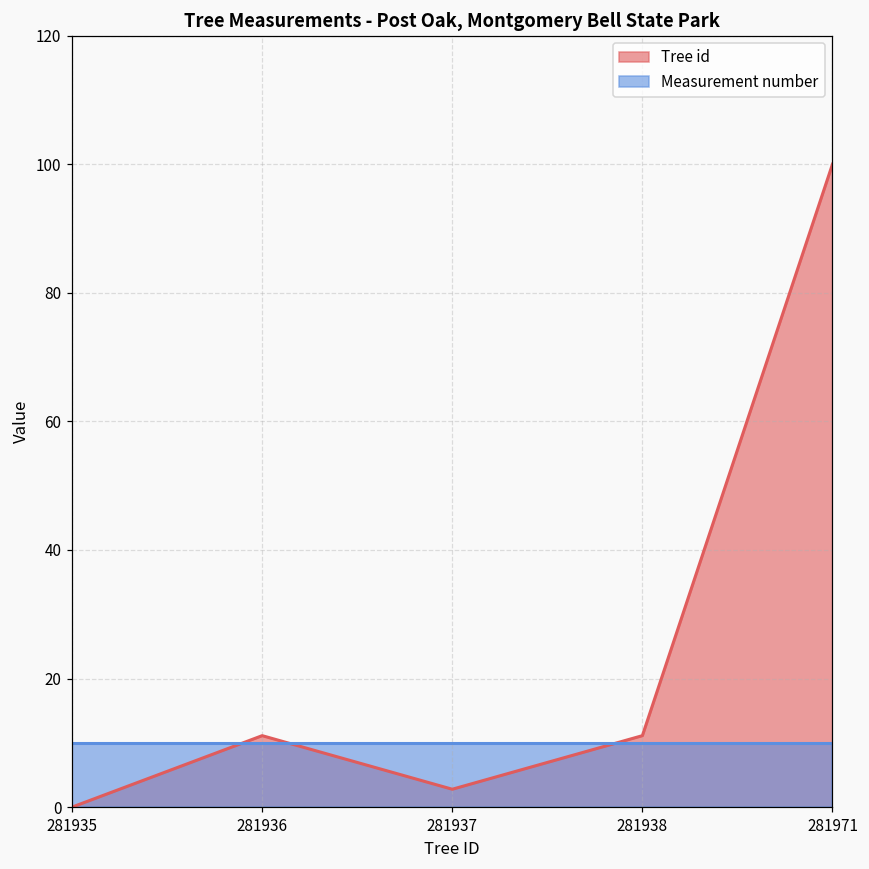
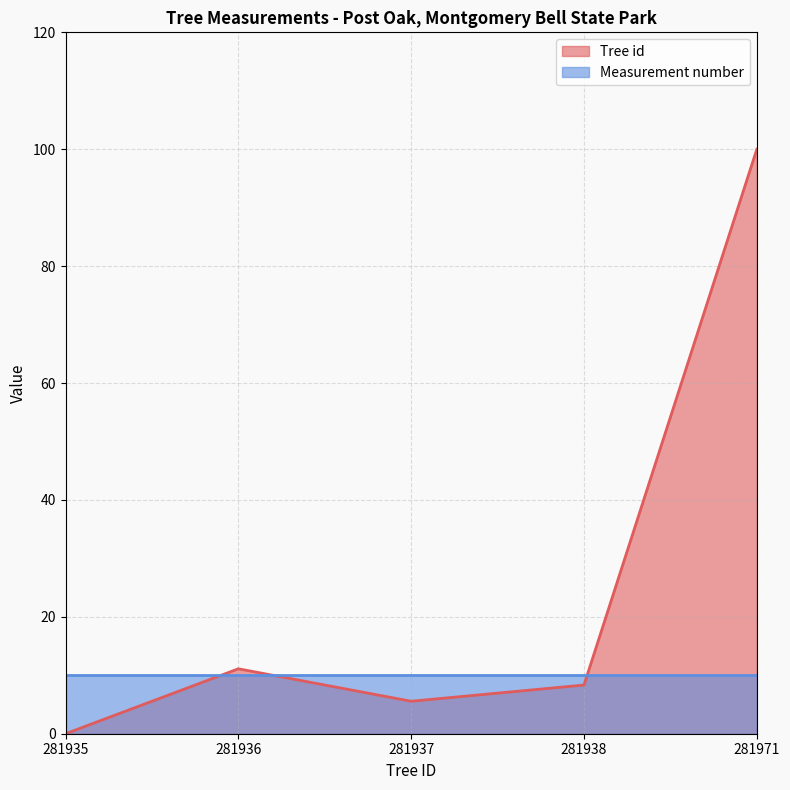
  {
    "Tree id": {
      "281935": 0,
      "281936": 11,
-     "281937": 3,
-     "281938": 11,
+     "281937": 6,
+     "281938": 8,
      "281971": 100
    },
    "Measurement number": {
      "281935": 10,
      "281936": 10,
      "281937": 10,
      "281938": 10,
      "281971": 10
    }
  }
